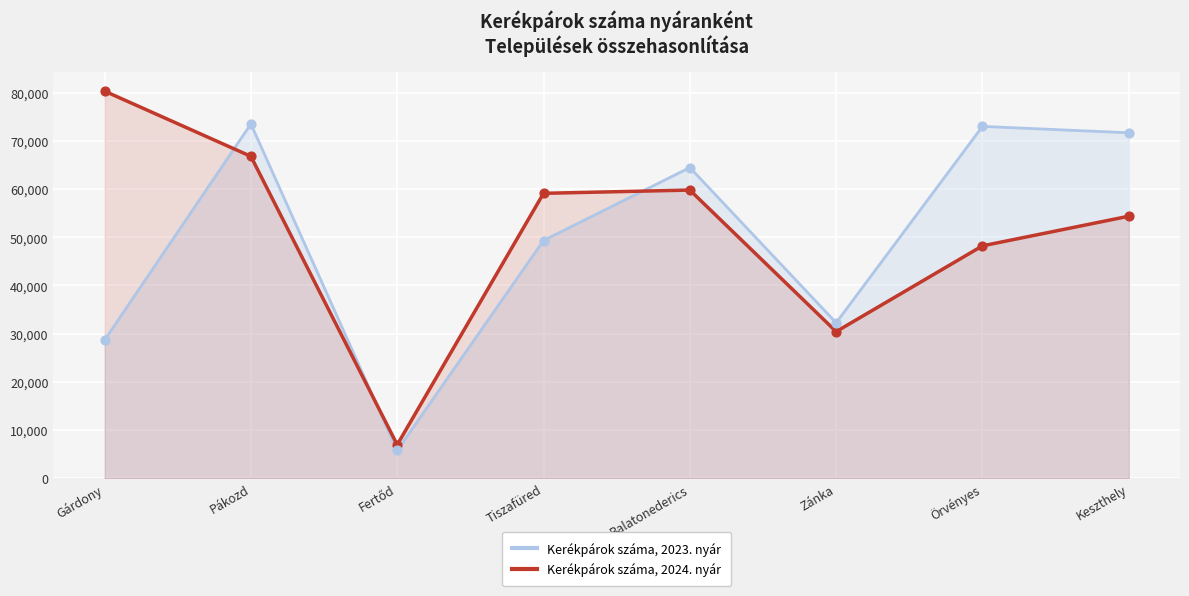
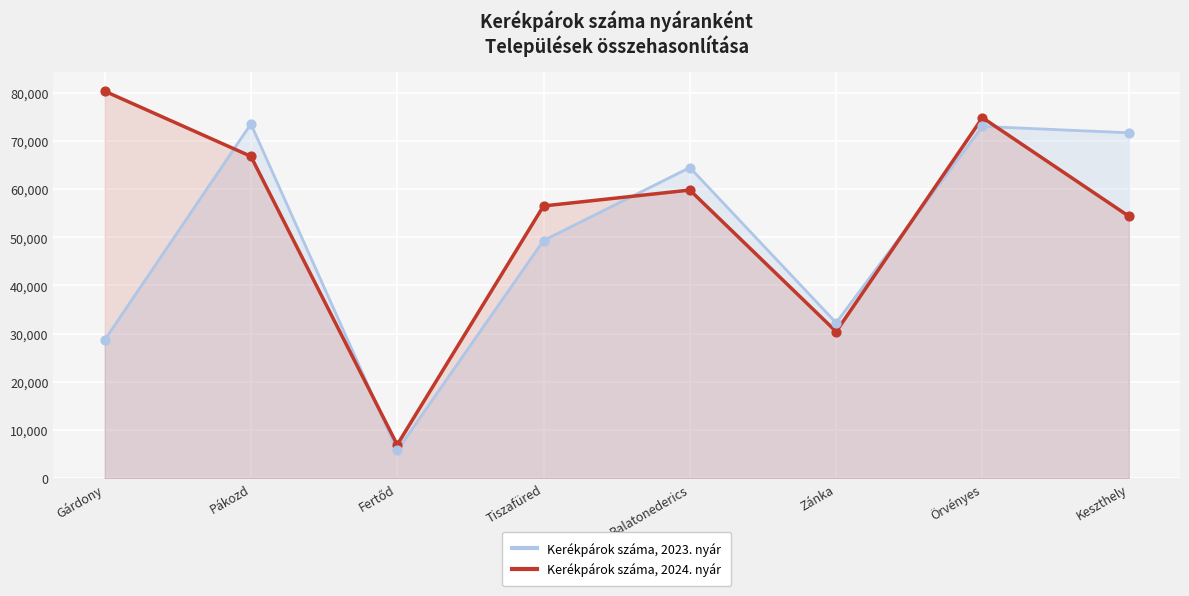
  {
    "Kerékpárok száma, 2023. nyár": {
      "Gárdony": "29,000",
      "Pákozd": "73,000",
      "Fertőd": "6,000",
      "Tiszafüred": "49,000",
      "Balatonederics": "64,000",
      "Zánka": "32,000",
      "Örvényes": "73,000",
      "Keszthely": "72,000"
    },
    "Kerékpárok száma, 2024. nyár": {
      "Gárdony": "80,000",
      "Pákozd": "67,000",
      "Fertőd": "7,000",
-     "Tiszafüred": "59,000",
+     "Tiszafüred": "56,000",
      "Balatonederics": "60,000",
      "Zánka": "30,000",
-     "Örvényes": "48,000",
+     "Örvényes": "75,000",
      "Keszthely": "54,000"
    }
  }
